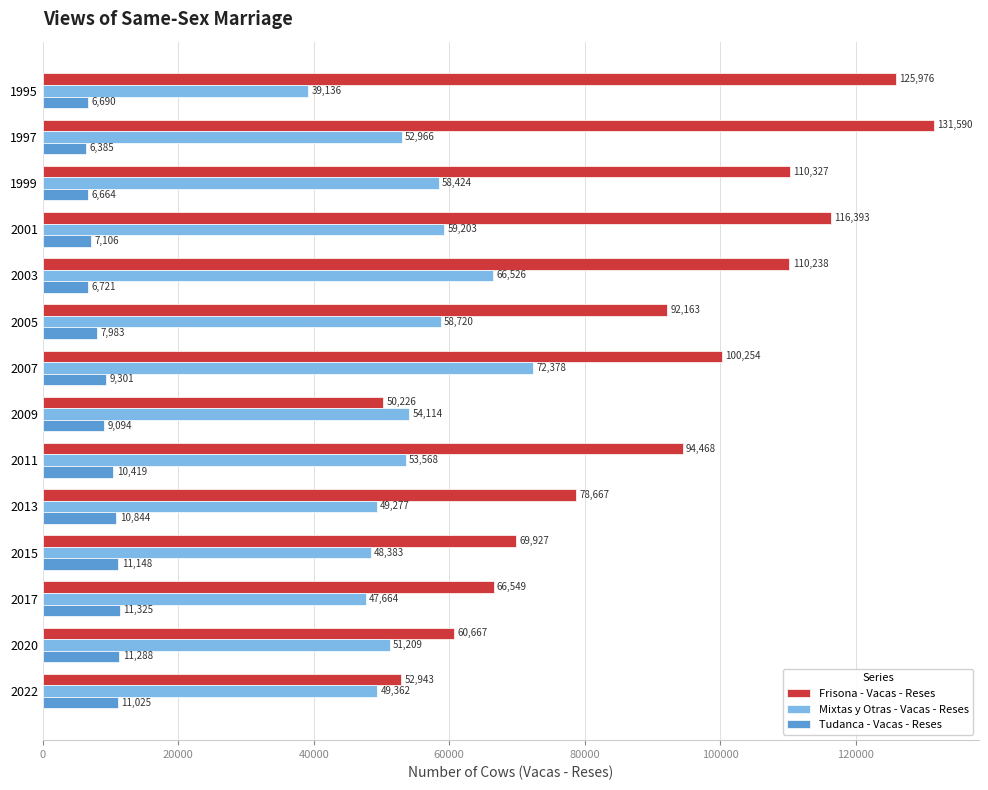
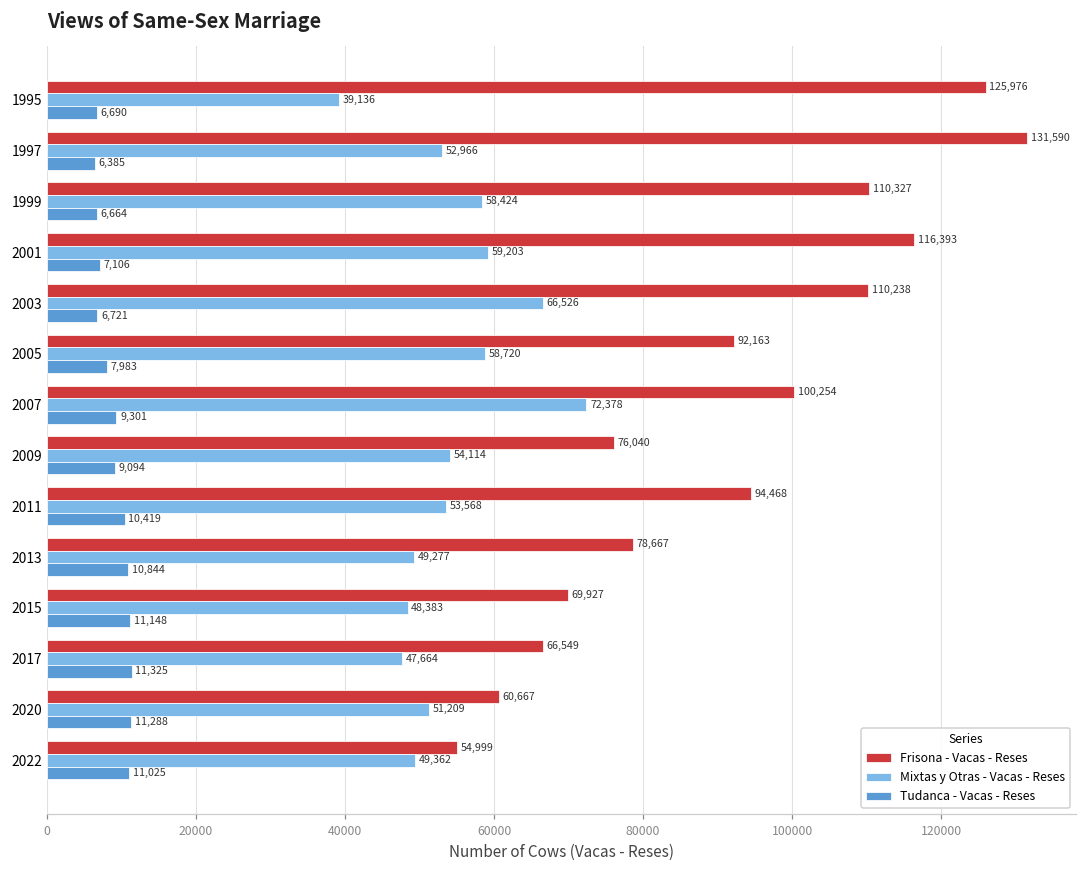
  {
    "Frisona - Vacas - Reses": {
      "1995": "125,976",
      "1997": "131,590",
      "1999": "110,327",
      "2001": "116,393",
      "2003": "110,238",
      "2005": "92,163",
      "2007": "100,254",
-     "2009": "50,226",
+     "2009": "76,040",
      "2011": "94,468",
      "2013": "78,667",
      "2015": "69,927",
      "2017": "66,549",
      "2020": "60,667",
-     "2022": "52,943"
+     "2022": "54,999"
    }
  }
